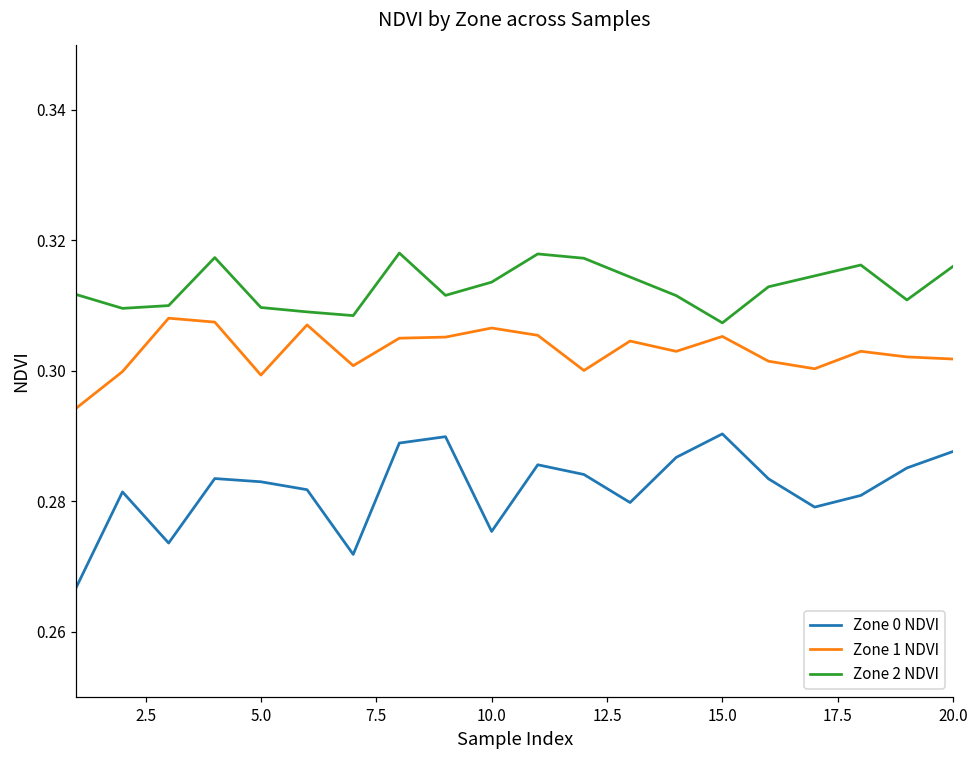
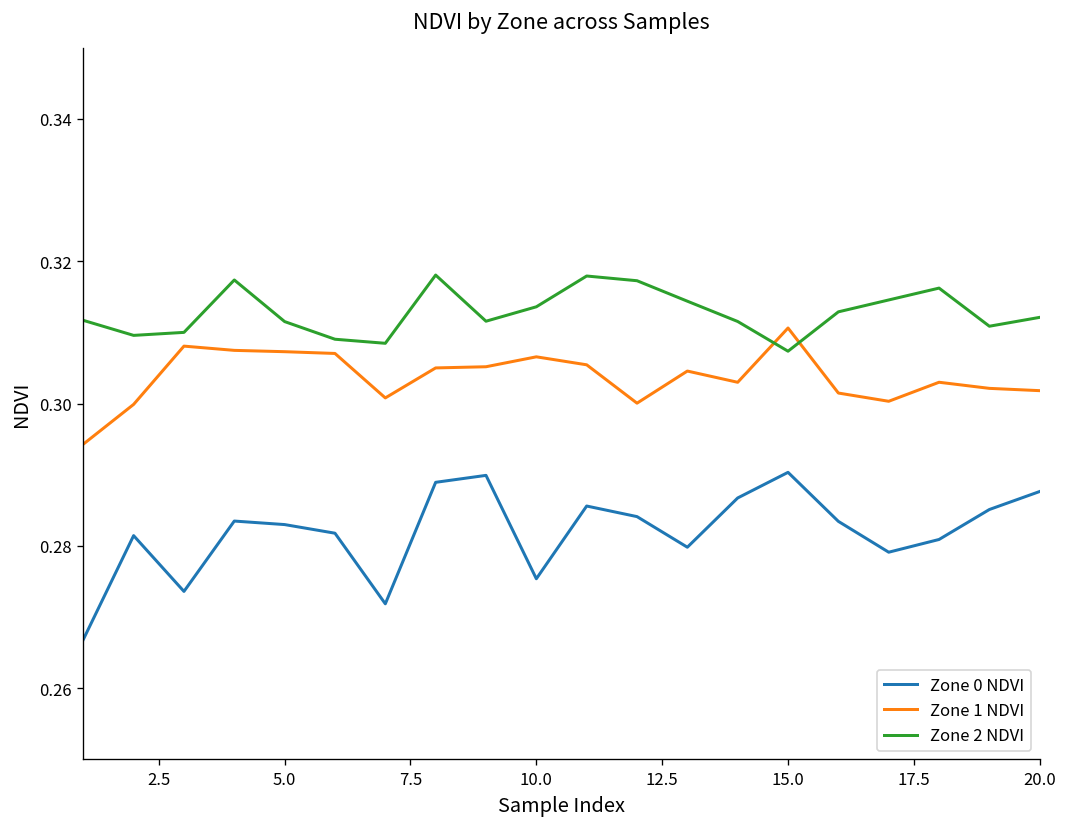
  {
    "Zone 0 NDVI": {
      "5.0": 0.283,
      "10.0": 0.275,
      "15.0": 0.290,
      "20.0": 0.288
    },
    "Zone 1 NDVI": {
-     "5.0": 0.299,
+     "5.0": 0.307,
      "10.0": 0.307,
-     "15.0": 0.305,
+     "15.0": 0.311,
      "20.0": 0.302
    },
    "Zone 2 NDVI": {
-     "5.0": 0.310,
+     "5.0": 0.312,
      "10.0": 0.314,
      "15.0": 0.307,
-     "20.0": 0.316
+     "20.0": 0.312
    }
  }
